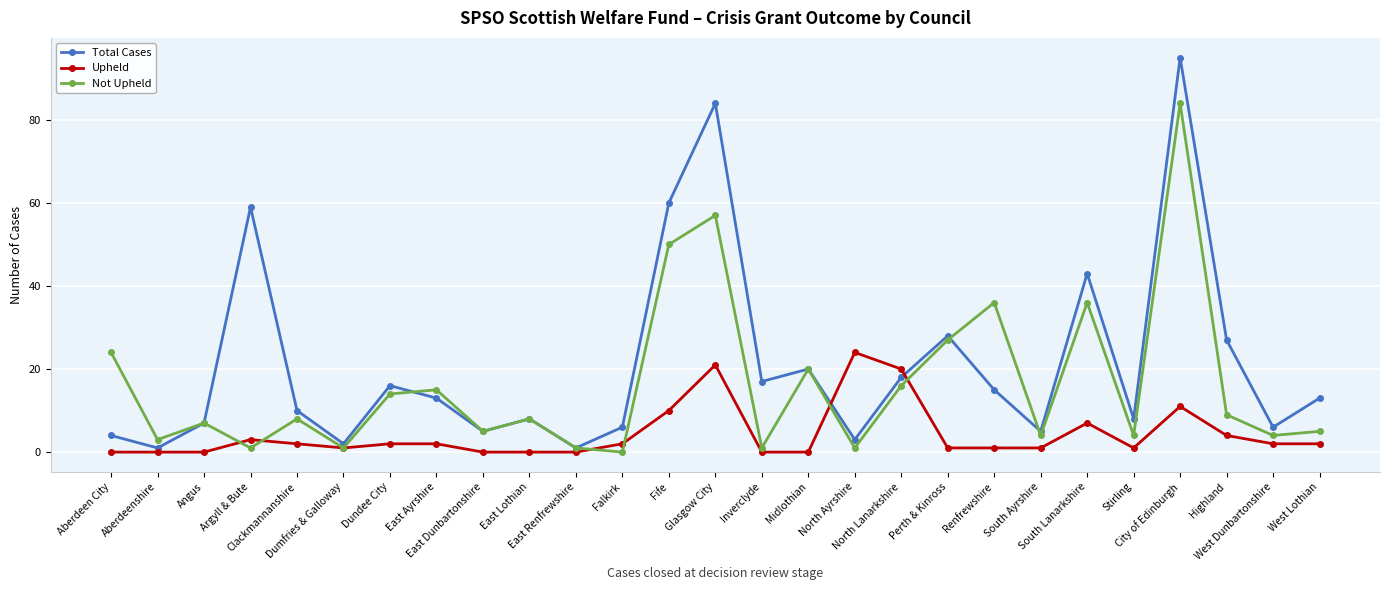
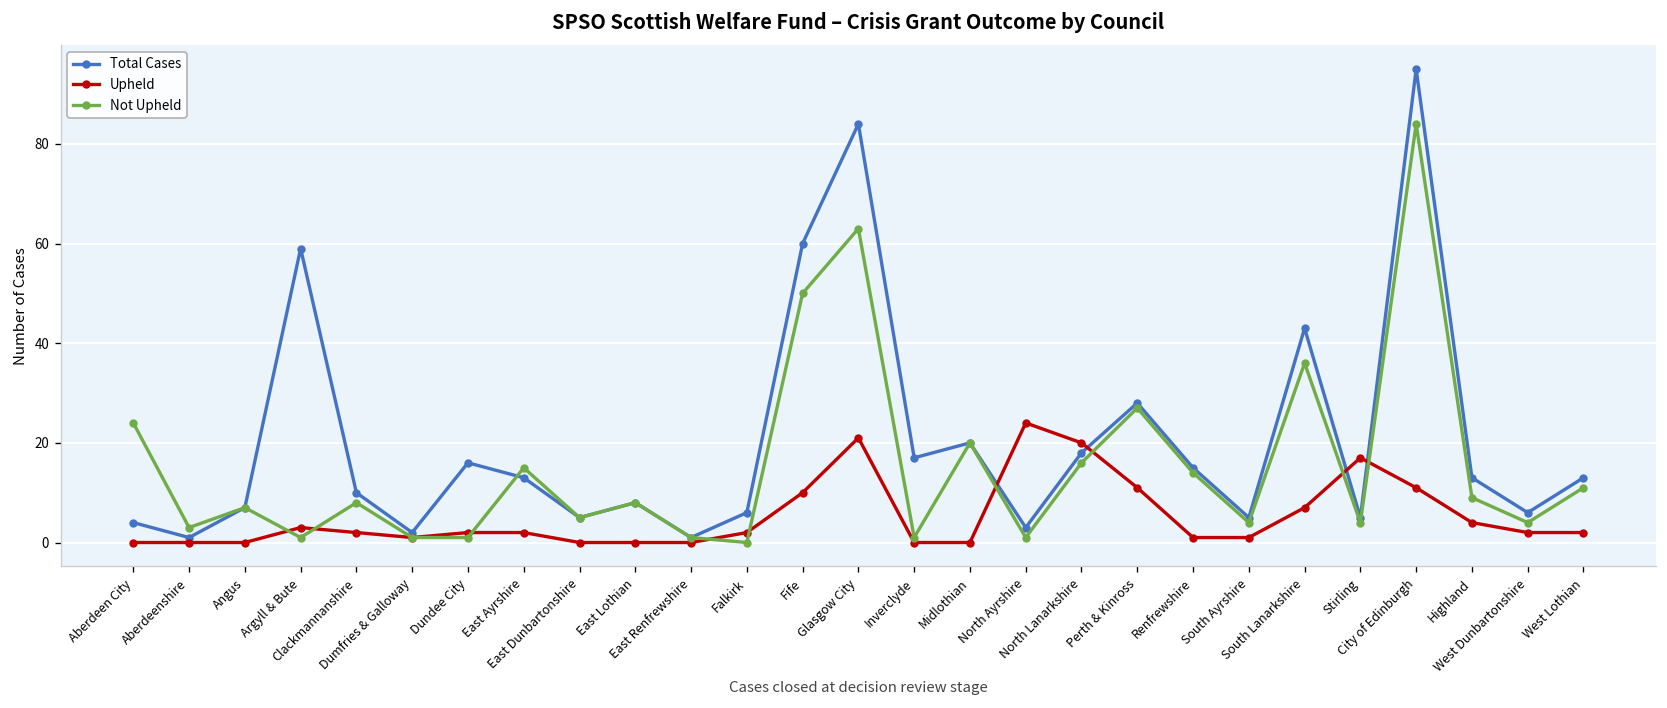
  {
    "Total Cases": {
      "Aberdeen City": 4,
      "Aberdeenshire": 1,
      "Argyll & Bute": 59,
      "Clackmannanshire": 10,
      "Dumfries & Galloway": 2,
      "Dundee City": 16,
      "East Ayrshire": 13,
      "Falkirk": 6,
      "Fife": 60,
      "Glasgow City": 84,
      "Inverclyde": 17,
      "North Ayrshire": 3,
      "North Lanarkshire": 18,
      "Perth & Kinross": 28,
      "Renfrewshire": 15,
      "South Ayrshire": 5,
      "South Lanarkshire": 43,
-     "Stirling": 8,
+     "Stirling": 5,
      "City of Edinburgh": 95,
-     "Highland": 27,
+     "Highland": 13,
      "West Dunbartonshire": 6,
      "West Lothian": 13
    },
    "Upheld": {
      "Aberdeen City": 0,
      "Aberdeenshire": 0,
      "Angus": 0,
      "Argyll & Bute": 3,
      "Clackmannanshire": 2,
      "Dundee City": 2,
      "East Ayrshire": 2,
      "East Dunbartonshire": 0,
      "East Lothian": 0,
      "East Renfrewshire": 0,
      "Falkirk": 2,
      "Fife": 10,
      "Glasgow City": 21,
      "Inverclyde": 0,
      "Midlothian": 0,
      "North Ayrshire": 24,
      "North Lanarkshire": 20,
-     "Perth & Kinross": 1,
+     "Perth & Kinross": 11,
      "Renfrewshire": 1,
      "South Ayrshire": 1,
      "South Lanarkshire": 7,
-     "Stirling": 1,
+     "Stirling": 17,
      "City of Edinburgh": 11,
      "Highland": 4,
      "West Dunbartonshire": 2,
      "West Lothian": 2
    },
    "Not Upheld": {
      "Aberdeen City": 24,
      "Aberdeenshire": 3,
      "Argyll & Bute": 1,
      "Clackmannanshire": 8,
-     "Dundee City": 14,
+     "Dundee City": 1,
      "East Ayrshire": 15,
      "Falkirk": 0,
      "Fife": 50,
-     "Glasgow City": 57,
+     "Glasgow City": 63,
      "Inverclyde": 1,
      "North Ayrshire": 1,
      "North Lanarkshire": 16,
      "Perth & Kinross": 27,
-     "Renfrewshire": 36,
+     "Renfrewshire": 14,
      "South Ayrshire": 4,
      "South Lanarkshire": 36,
      "Stirling": 4,
      "City of Edinburgh": 84,
      "Highland": 9,
      "West Dunbartonshire": 4,
-     "West Lothian": 5
+     "West Lothian": 11
    }
  }
